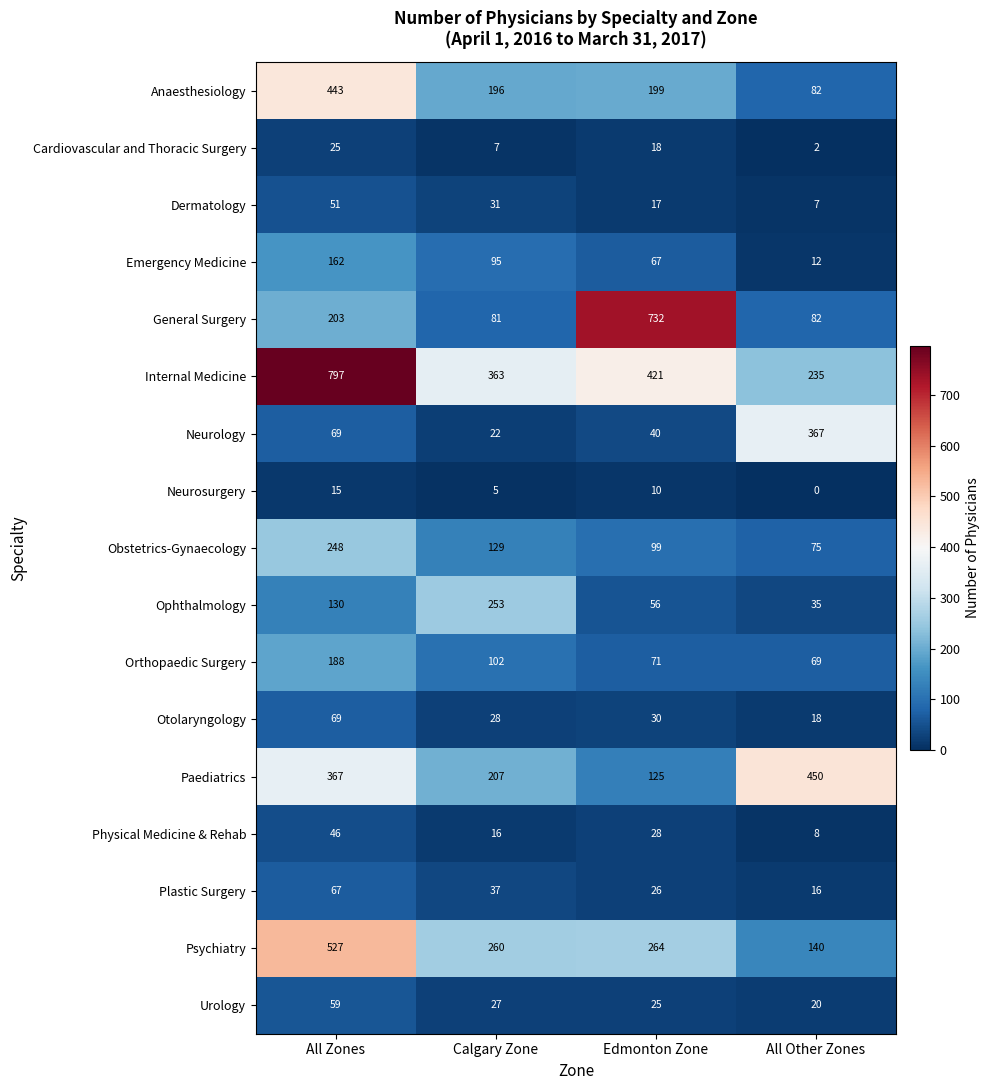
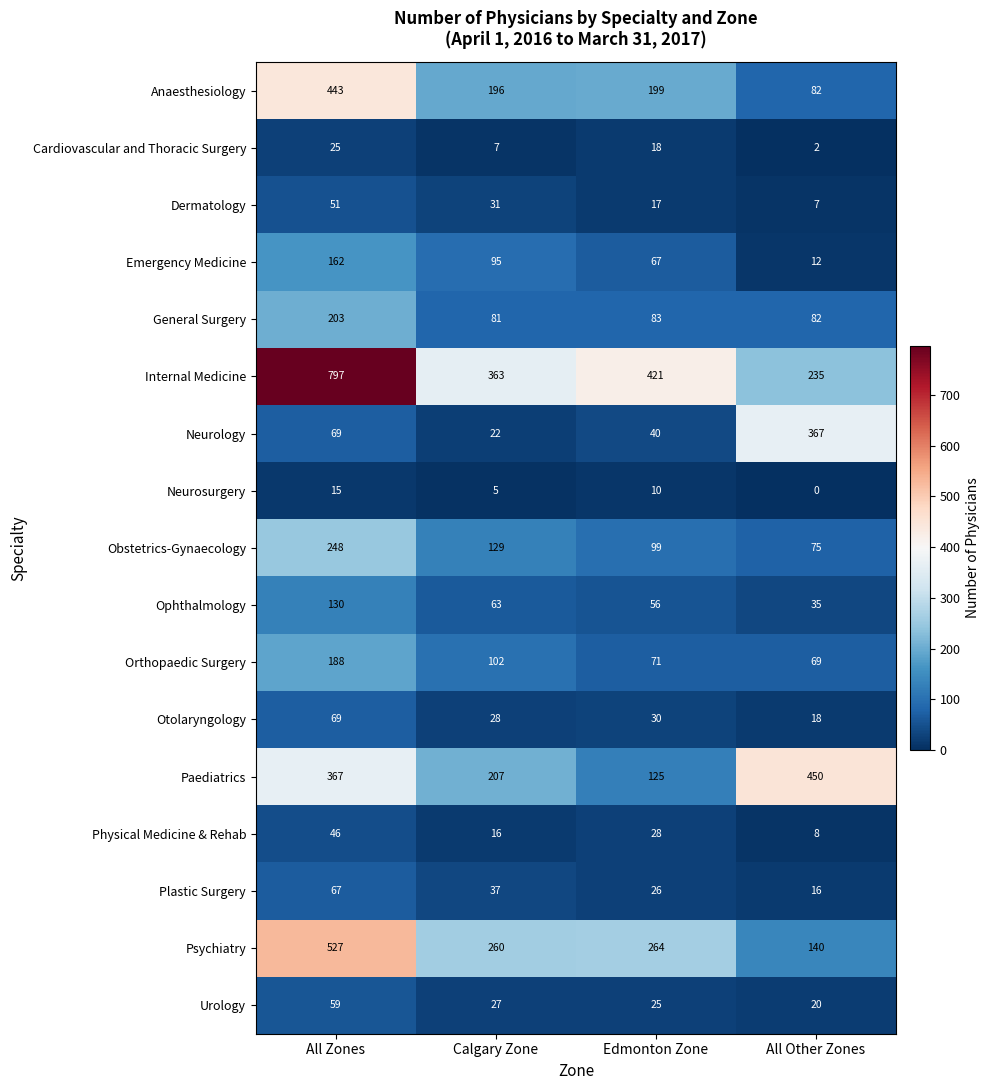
  {
    "Anaesthesiology": {
      "All Zones": 443,
      "Calgary Zone": 196,
      "Edmonton Zone": 199,
      "All Other Zones": 82
    },
    "Cardiovascular and Thoracic Surgery": {
      "All Zones": 25,
      "Calgary Zone": 7,
      "Edmonton Zone": 18,
      "All Other Zones": 2
    },
    "Dermatology": {
      "All Zones": 51,
      "Calgary Zone": 31,
      "Edmonton Zone": 17,
      "All Other Zones": 7
    },
    "Emergency Medicine": {
      "All Zones": 162,
      "Calgary Zone": 95,
      "Edmonton Zone": 67,
      "All Other Zones": 12
    },
    "General Surgery": {
      "All Zones": 203,
      "Calgary Zone": 81,
-     "Edmonton Zone": 732,
+     "Edmonton Zone": 83,
      "All Other Zones": 82
    },
    "Internal Medicine": {
      "All Zones": 797,
      "Calgary Zone": 363,
      "Edmonton Zone": 421,
      "All Other Zones": 235
    },
    "Neurology": {
      "All Zones": 69,
      "Calgary Zone": 22,
      "Edmonton Zone": 40,
      "All Other Zones": 367
    },
    "Neurosurgery": {
      "All Zones": 15,
      "Calgary Zone": 5,
      "Edmonton Zone": 10,
      "All Other Zones": 0
    },
    "Obstetrics-Gynaecology": {
      "All Zones": 248,
      "Calgary Zone": 129,
      "Edmonton Zone": 99,
      "All Other Zones": 75
    },
    "Ophthalmology": {
      "All Zones": 130,
-     "Calgary Zone": 253,
+     "Calgary Zone": 63,
      "Edmonton Zone": 56,
      "All Other Zones": 35
    },
    "Orthopaedic Surgery": {
      "All Zones": 188,
      "Calgary Zone": 102,
      "Edmonton Zone": 71,
      "All Other Zones": 69
    },
    "Otolaryngology": {
      "All Zones": 69,
      "Calgary Zone": 28,
      "Edmonton Zone": 30,
      "All Other Zones": 18
    },
    "Paediatrics": {
      "All Zones": 367,
      "Calgary Zone": 207,
      "Edmonton Zone": 125,
      "All Other Zones": 450
    },
    "Physical Medicine & Rehab": {
      "All Zones": 46,
      "Calgary Zone": 16,
      "Edmonton Zone": 28,
      "All Other Zones": 8
    },
    "Plastic Surgery": {
      "All Zones": 67,
      "Calgary Zone": 37,
      "Edmonton Zone": 26,
      "All Other Zones": 16
    },
    "Psychiatry": {
      "All Zones": 527,
      "Calgary Zone": 260,
      "Edmonton Zone": 264,
      "All Other Zones": 140
    },
    "Urology": {
      "All Zones": 59,
      "Calgary Zone": 27,
      "Edmonton Zone": 25,
      "All Other Zones": 20
    }
  }
